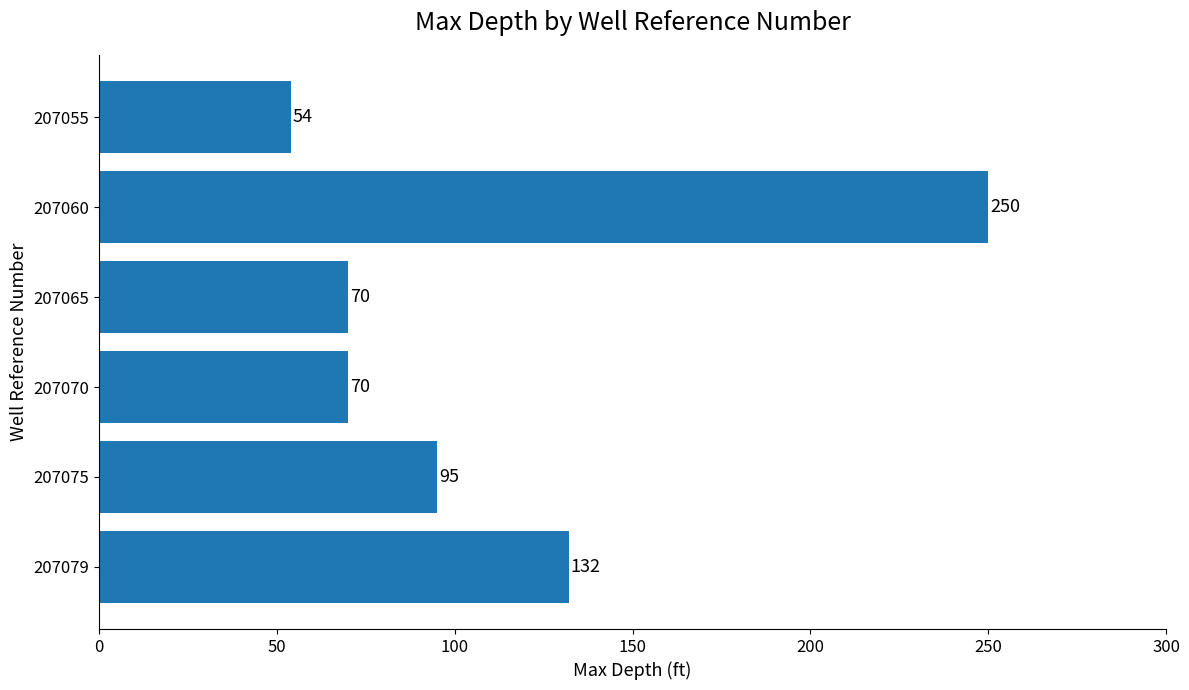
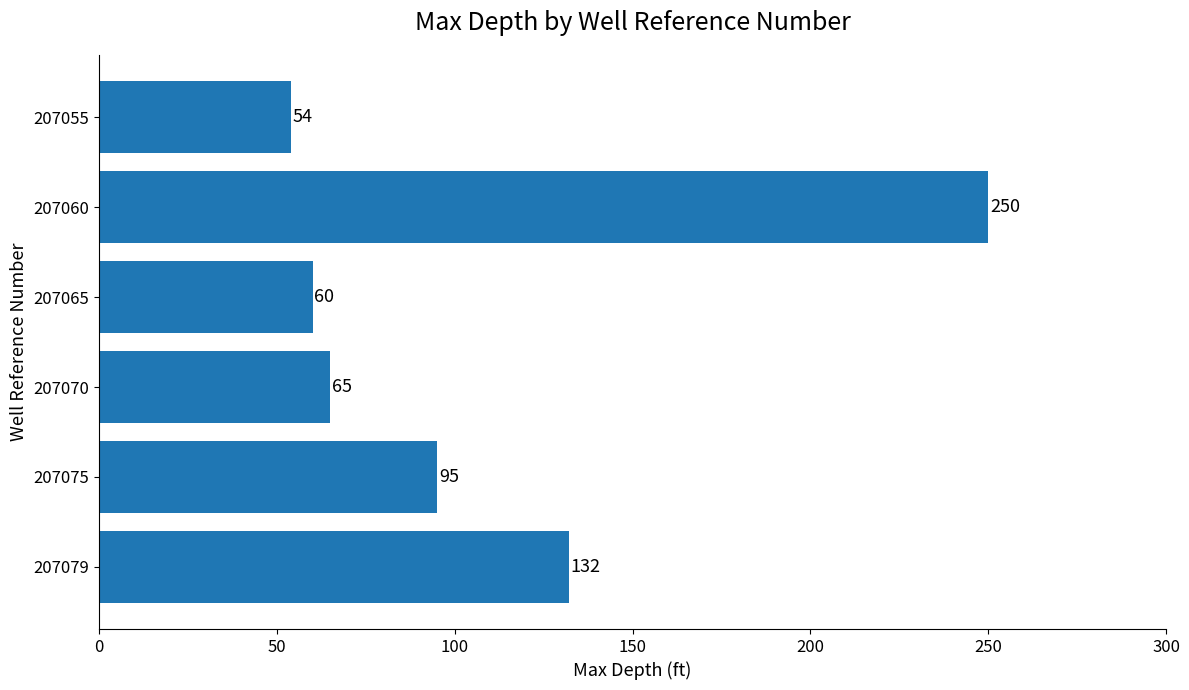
  {
    "207055": 54,
    "207060": 250,
-   "207065": 70,
-   "207070": 70,
+   "207065": 60,
+   "207070": 65,
    "207075": 95,
    "207079": 132
  }
